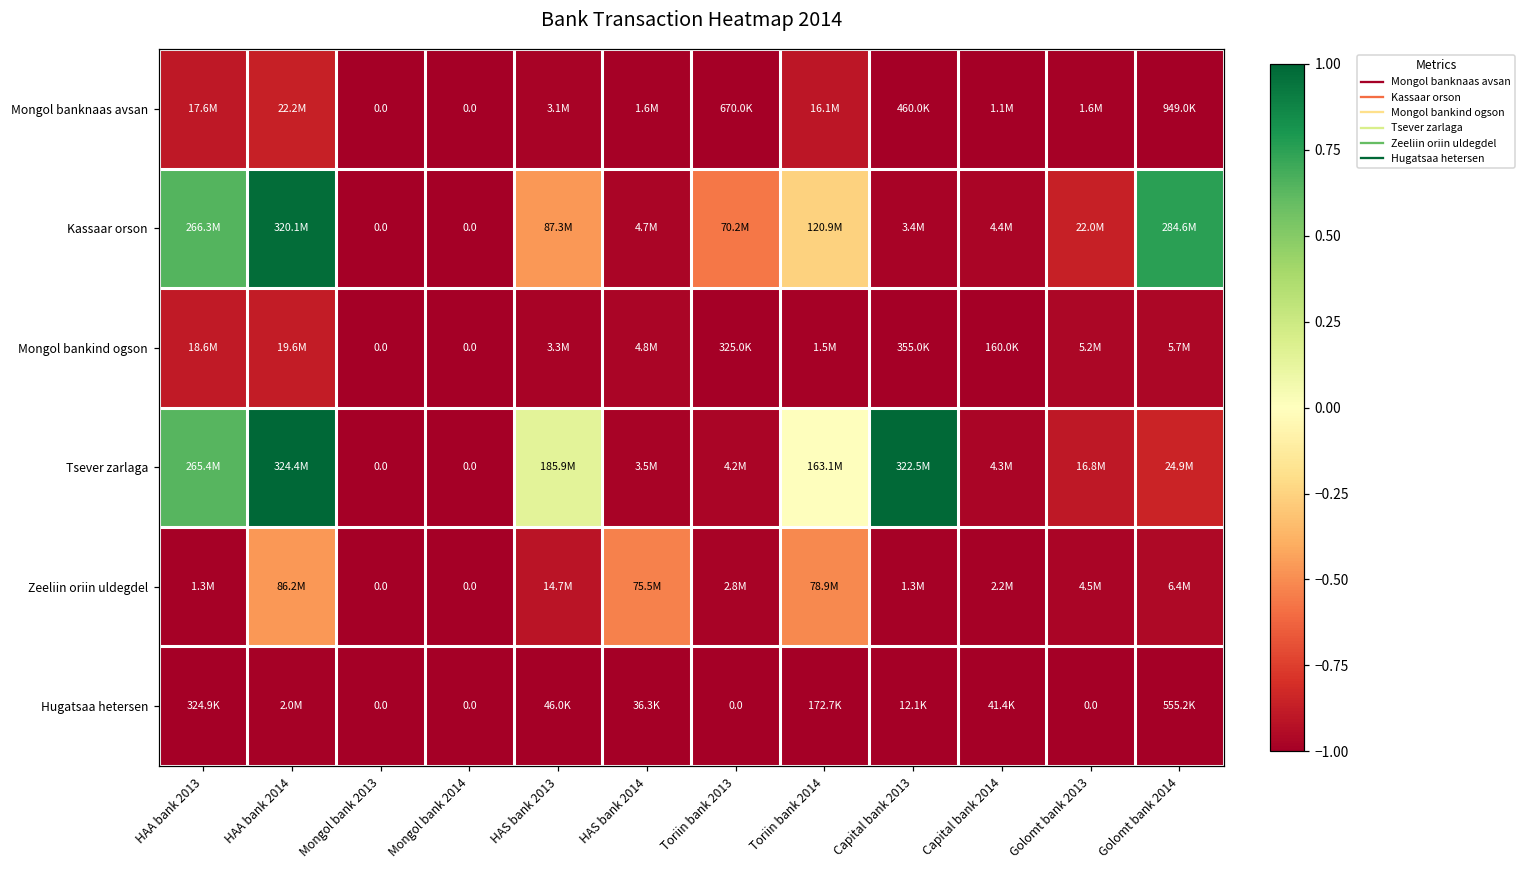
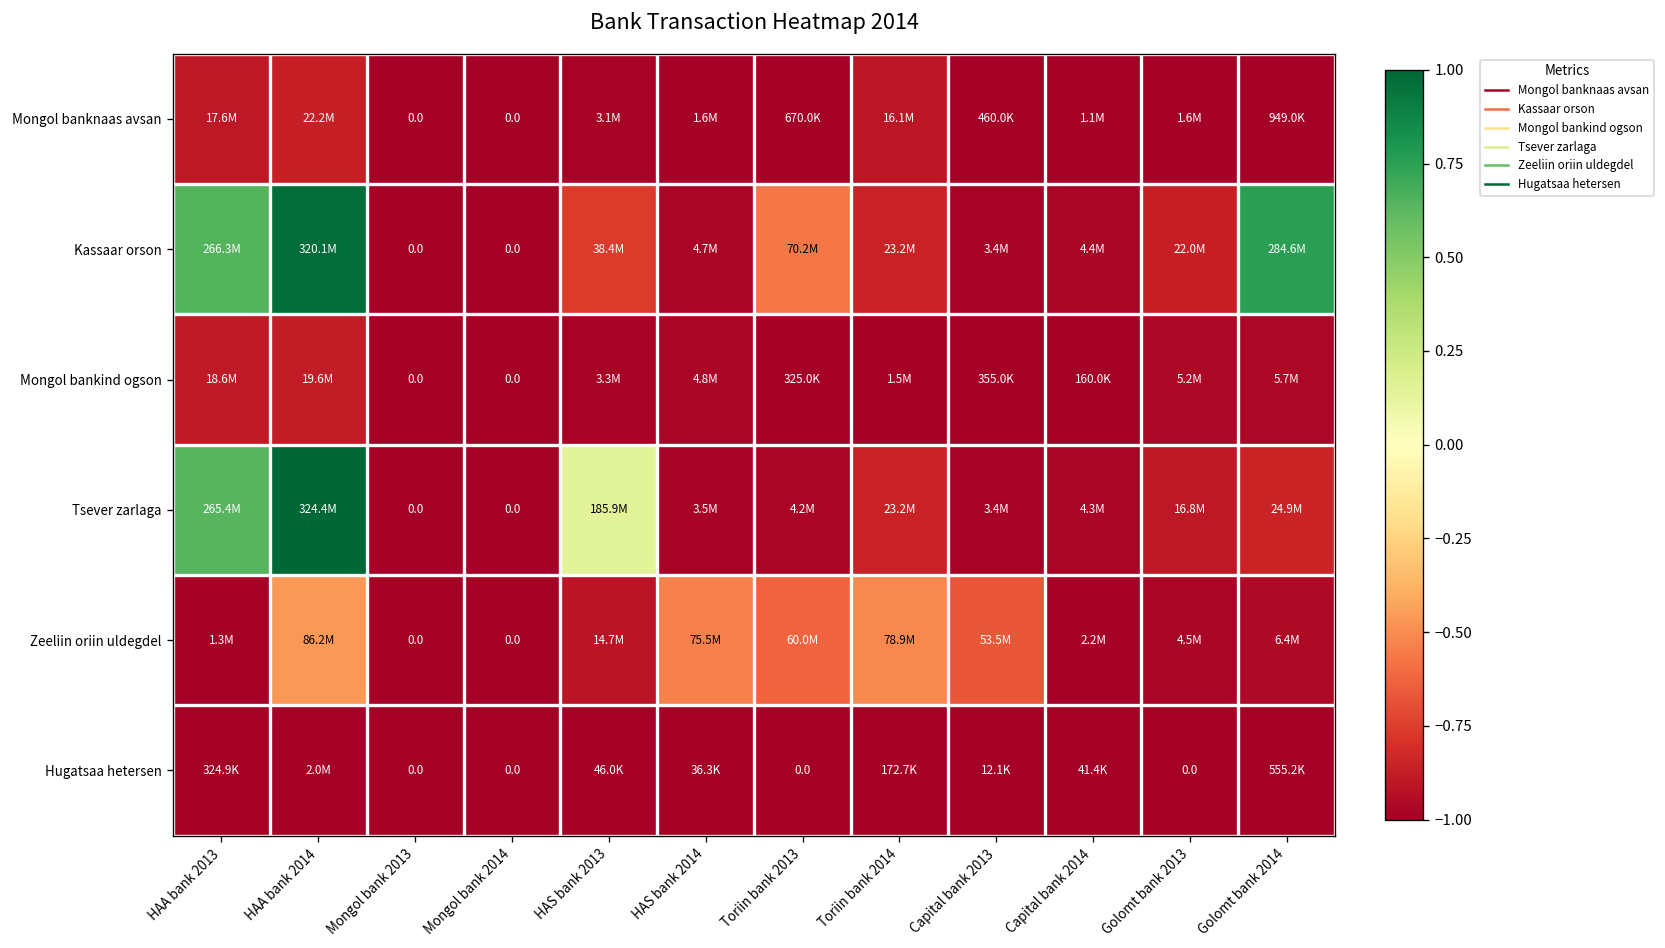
  {
    "Mongol banknaas avsan": {
      "HAA bank 2013": "17.6M",
      "HAA bank 2014": "22.2M",
      "Mongol bank 2013": "0.0",
      "Mongol bank 2014": "0.0",
      "HAS bank 2013": "3.1M",
      "HAS bank 2014": "1.6M",
      "Toriin bank 2013": "670.0K",
      "Toriin bank 2014": "16.1M",
      "Capital bank 2013": "460.0K",
      "Capital bank 2014": "1.1M",
      "Golomt bank 2013": "1.6M",
      "Golomt bank 2014": "949.0K"
    },
    "Kassaar orson": {
      "HAA bank 2013": "266.3M",
      "HAA bank 2014": "320.1M",
      "Mongol bank 2013": "0.0",
      "Mongol bank 2014": "0.0",
-     "HAS bank 2013": "87.3M",
+     "HAS bank 2013": "38.4M",
      "HAS bank 2014": "4.7M",
      "Toriin bank 2013": "70.2M",
-     "Toriin bank 2014": "120.9M",
+     "Toriin bank 2014": "23.2M",
      "Capital bank 2013": "3.4M",
      "Capital bank 2014": "4.4M",
      "Golomt bank 2013": "22.0M",
      "Golomt bank 2014": "284.6M"
    },
    "Mongol bankind ogson": {
      "HAA bank 2013": "18.6M",
      "HAA bank 2014": "19.6M",
      "Mongol bank 2013": "0.0",
      "Mongol bank 2014": "0.0",
      "HAS bank 2013": "3.3M",
      "HAS bank 2014": "4.8M",
      "Toriin bank 2013": "325.0K",
      "Toriin bank 2014": "1.5M",
      "Capital bank 2013": "355.0K",
      "Capital bank 2014": "160.0K",
      "Golomt bank 2013": "5.2M",
      "Golomt bank 2014": "5.7M"
    },
    "Tsever zarlaga": {
      "HAA bank 2013": "265.4M",
      "HAA bank 2014": "324.4M",
      "Mongol bank 2013": "0.0",
      "Mongol bank 2014": "0.0",
      "HAS bank 2013": "185.9M",
      "HAS bank 2014": "3.5M",
      "Toriin bank 2013": "4.2M",
-     "Toriin bank 2014": "163.1M",
-     "Capital bank 2013": "322.5M",
+     "Toriin bank 2014": "23.2M",
+     "Capital bank 2013": "3.4M",
      "Capital bank 2014": "4.3M",
      "Golomt bank 2013": "16.8M",
      "Golomt bank 2014": "24.9M"
    },
    "Zeeliin oriin uldegdel": {
      "HAA bank 2013": "1.3M",
      "HAA bank 2014": "86.2M",
      "Mongol bank 2013": "0.0",
      "Mongol bank 2014": "0.0",
      "HAS bank 2013": "14.7M",
      "HAS bank 2014": "75.5M",
-     "Toriin bank 2013": "2.8M",
+     "Toriin bank 2013": "60.0M",
      "Toriin bank 2014": "78.9M",
-     "Capital bank 2013": "1.3M",
+     "Capital bank 2013": "53.5M",
      "Capital bank 2014": "2.2M",
      "Golomt bank 2013": "4.5M",
      "Golomt bank 2014": "6.4M"
    },
    "Hugatsaa hetersen": {
      "HAA bank 2013": "324.9K",
      "HAA bank 2014": "2.0M",
      "Mongol bank 2013": "0.0",
      "Mongol bank 2014": "0.0",
      "HAS bank 2013": "46.0K",
      "HAS bank 2014": "36.3K",
      "Toriin bank 2013": "0.0",
      "Toriin bank 2014": "172.7K",
      "Capital bank 2013": "12.1K",
      "Capital bank 2014": "41.4K",
      "Golomt bank 2013": "0.0",
      "Golomt bank 2014": "555.2K"
    }
  }
